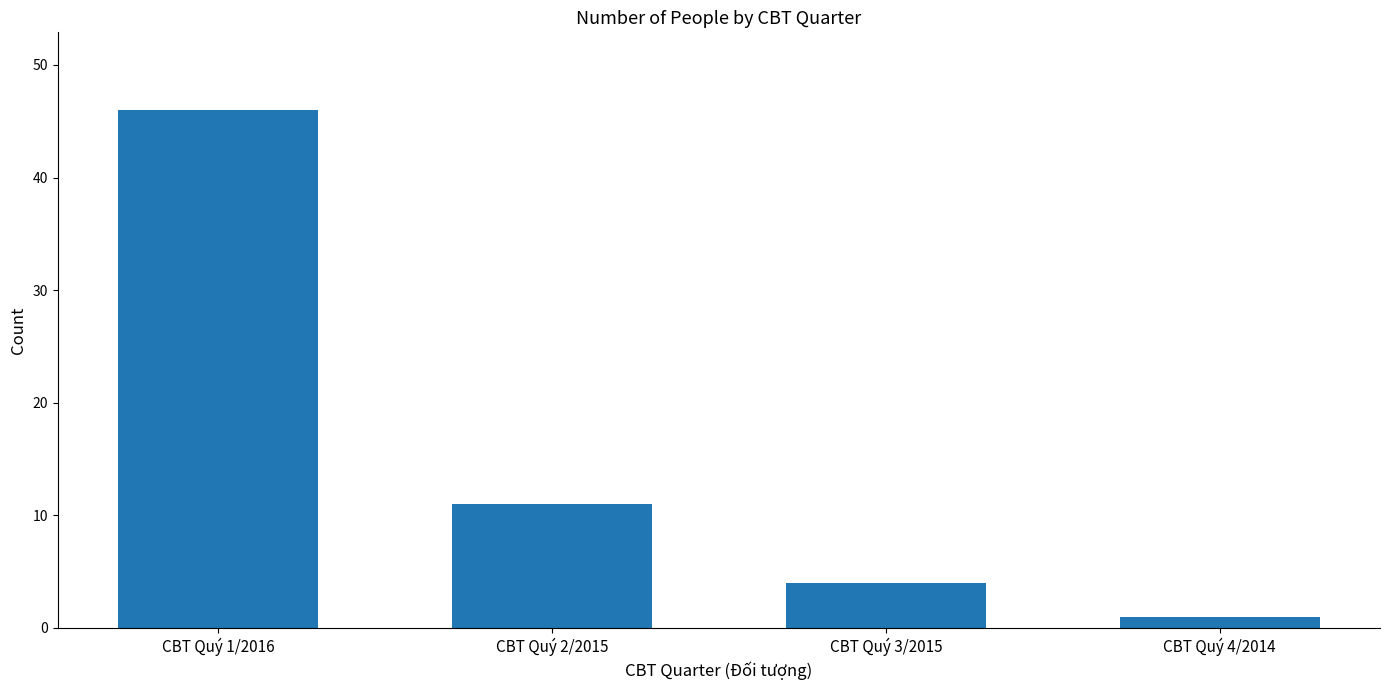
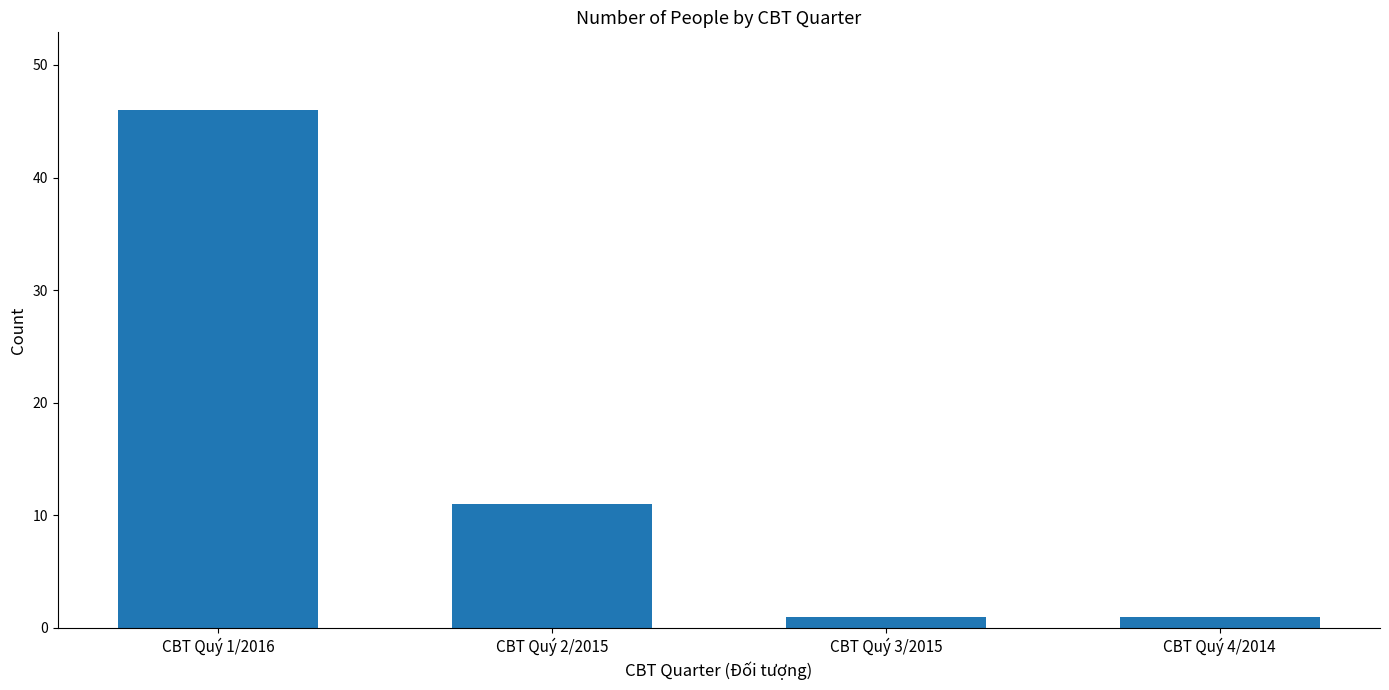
  {
    "CBT Quý 1/2016": 46,
    "CBT Quý 2/2015": 11,
-   "CBT Quý 3/2015": 4,
+   "CBT Quý 3/2015": 1,
    "CBT Quý 4/2014": 1
  }
